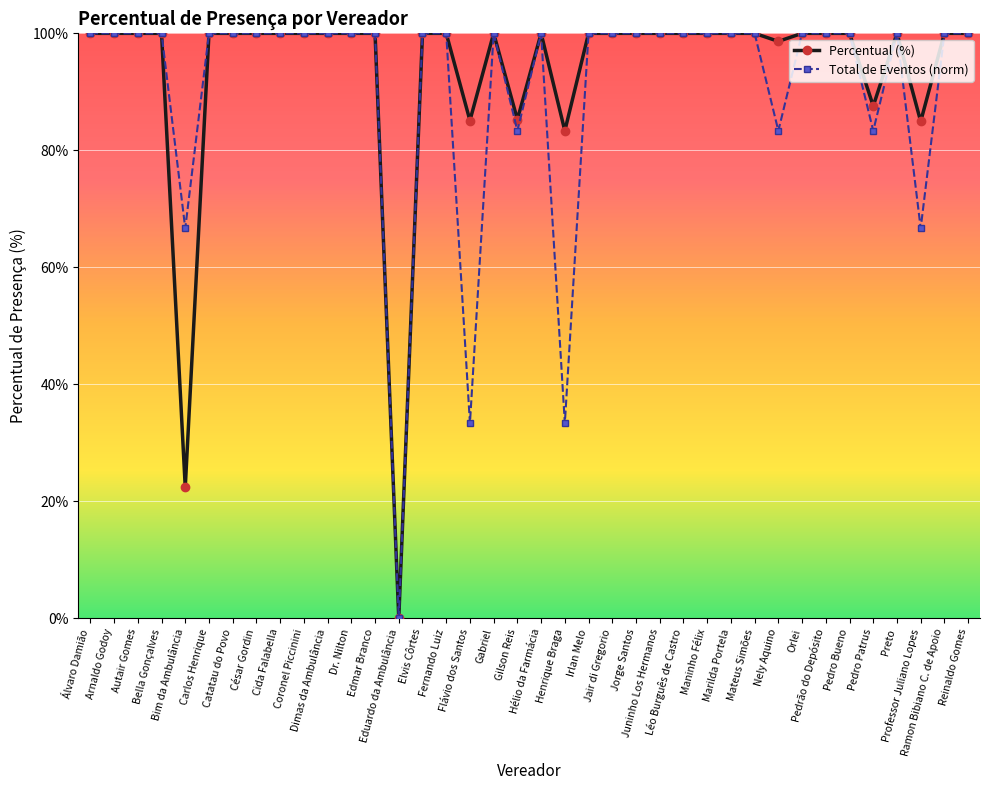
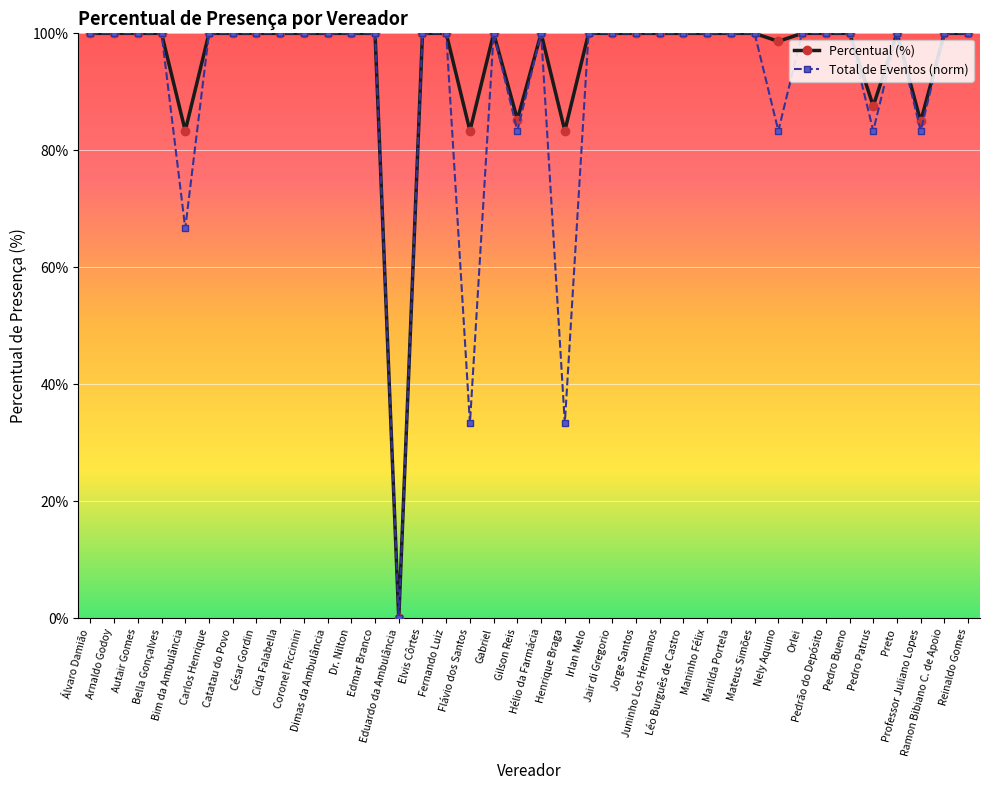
  {
    "Percentual (%)": {
-     "Bim da Ambulância": "22%",
-     "Flávio dos Santos": "85%",
+     "Bim da Ambulância": "83%",
+     "Flávio dos Santos": "83%",
      "Gilson Reis": "85%",
      "Henrique Braga": "83%",
      "Nely Aquino": "99%",
      "Pedro Patrus": "88%",
      "Professor Juliano Lopes": "85%"
    },
    "Total de Eventos (norm)": {
      "Bim da Ambulância": "67%",
      "Flávio dos Santos": "33%",
      "Gilson Reis": "83%",
      "Henrique Braga": "33%",
      "Nely Aquino": "83%",
      "Pedro Patrus": "83%",
-     "Professor Juliano Lopes": "67%"
+     "Professor Juliano Lopes": "83%"
    }
  }
